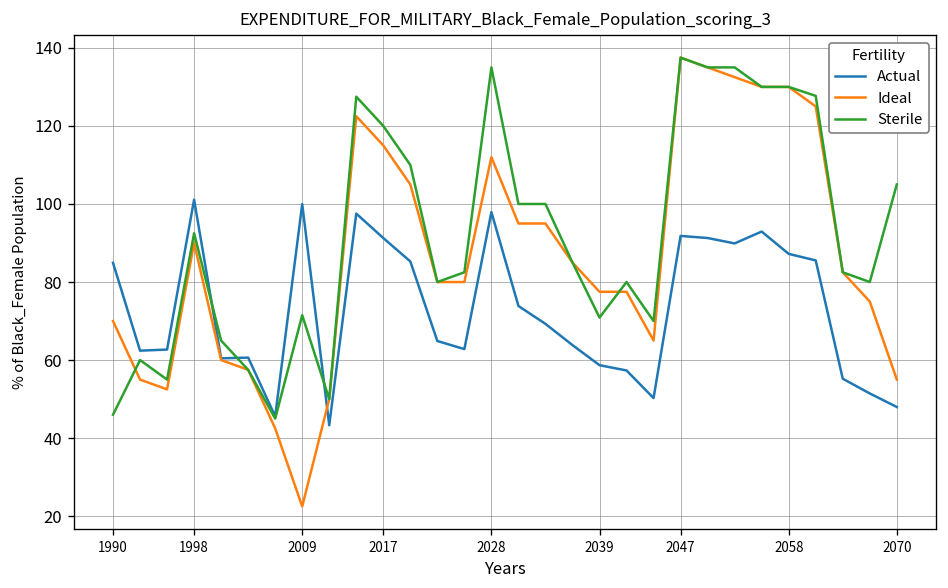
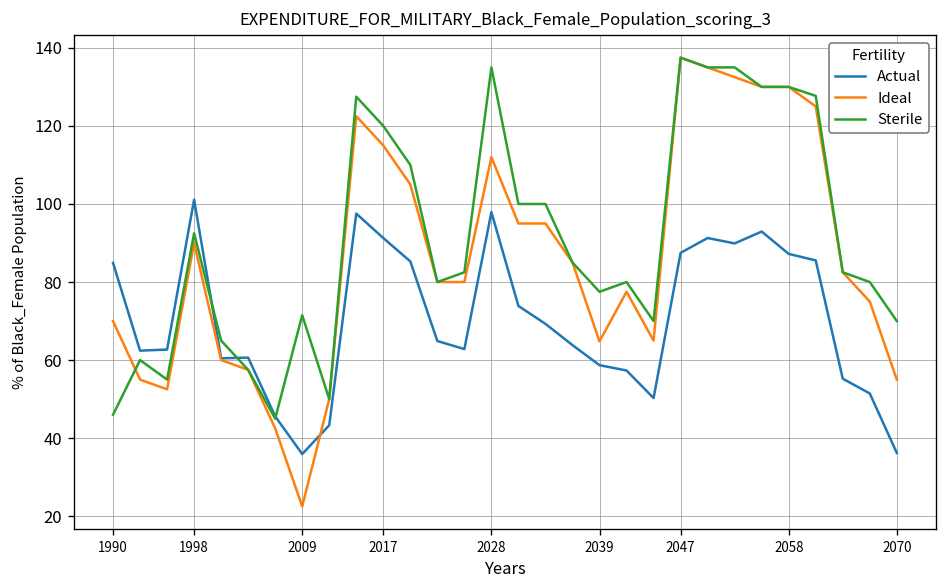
  {
    "Actual": {
      "1990": 85,
      "1998": 101,
-     "2009": 100,
+     "2009": 36,
      "2017": 91,
      "2028": 98,
      "2039": 59,
-     "2047": 92,
+     "2047": 87,
      "2058": 87,
-     "2070": 48
+     "2070": 36
    },
    "Ideal": {
      "1990": 70,
      "1998": 90,
      "2009": 23,
      "2017": 115,
      "2028": 112,
-     "2039": 78,
+     "2039": 65,
      "2070": 55
    },
    "Sterile": {
      "1990": 46,
      "1998": 93,
      "2009": 72,
      "2017": 120,
      "2028": 135,
-     "2039": 71,
-     "2070": 105
+     "2039": 78,
+     "2070": 70
    }
  }
